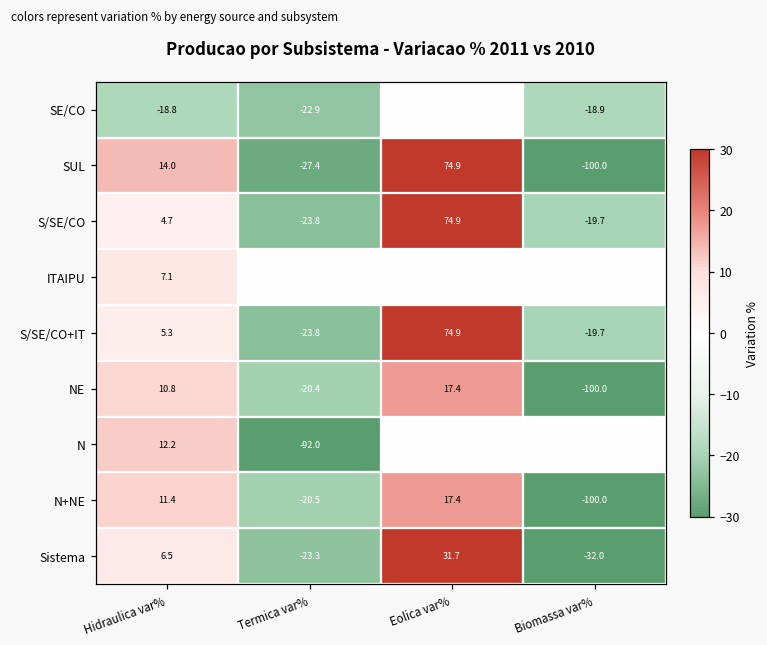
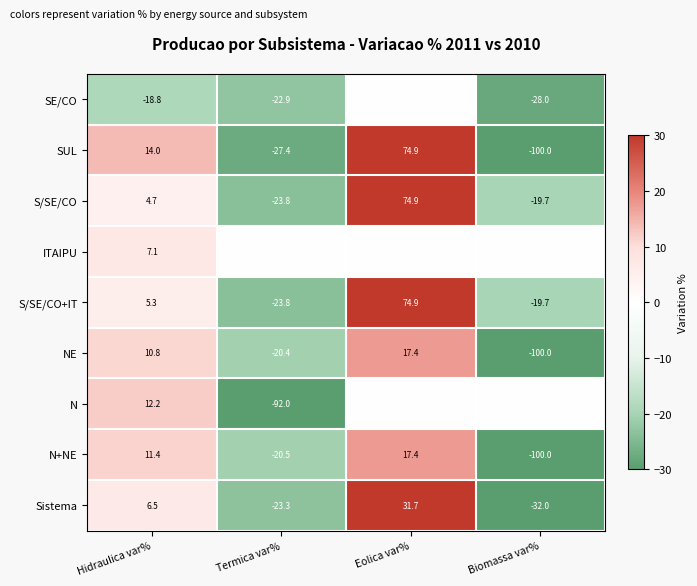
  {
    "SE/CO": {
      "Hidraulica var%": -18.8,
      "Termica var%": -22.9,
-     "Biomassa var%": -18.9
+     "Biomassa var%": -28.0
    },
    "SUL": {
      "Hidraulica var%": 14.0,
      "Termica var%": -27.4,
      "Eolica var%": 74.9,
      "Biomassa var%": -100.0
    },
    "S/SE/CO": {
      "Hidraulica var%": 4.7,
      "Termica var%": -23.8,
      "Eolica var%": 74.9,
      "Biomassa var%": -19.7
    },
    "ITAIPU": {
      "Hidraulica var%": 7.1
    },
    "S/SE/CO+IT": {
      "Hidraulica var%": 5.3,
      "Termica var%": -23.8,
      "Eolica var%": 74.9,
      "Biomassa var%": -19.7
    },
    "NE": {
      "Hidraulica var%": 10.8,
      "Termica var%": -20.4,
      "Eolica var%": 17.4,
      "Biomassa var%": -100.0
    },
    "N": {
      "Hidraulica var%": 12.2,
      "Termica var%": -92.0
    },
    "N+NE": {
      "Hidraulica var%": 11.4,
      "Termica var%": -20.5,
      "Eolica var%": 17.4,
      "Biomassa var%": -100.0
    },
    "Sistema": {
      "Hidraulica var%": 6.5,
      "Termica var%": -23.3,
      "Eolica var%": 31.7,
      "Biomassa var%": -32.0
    }
  }
